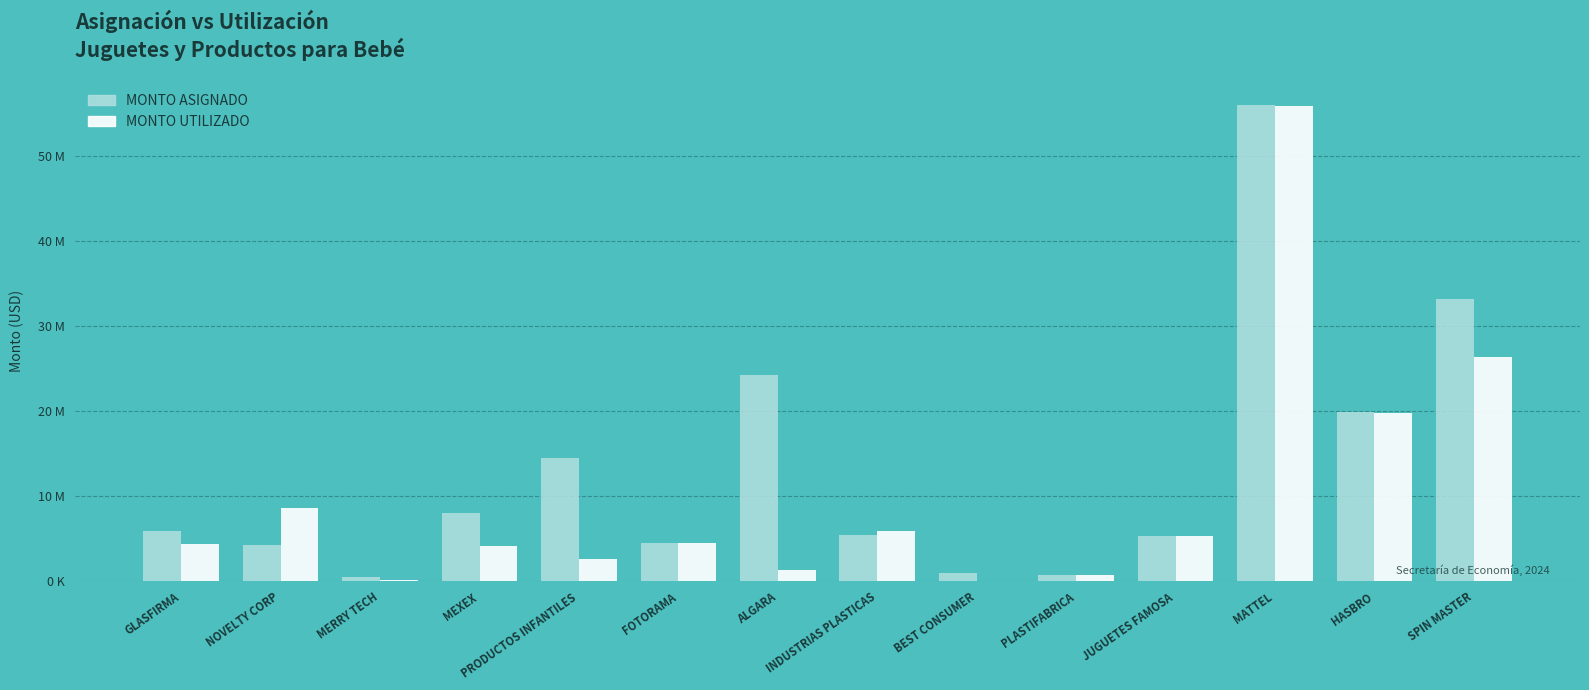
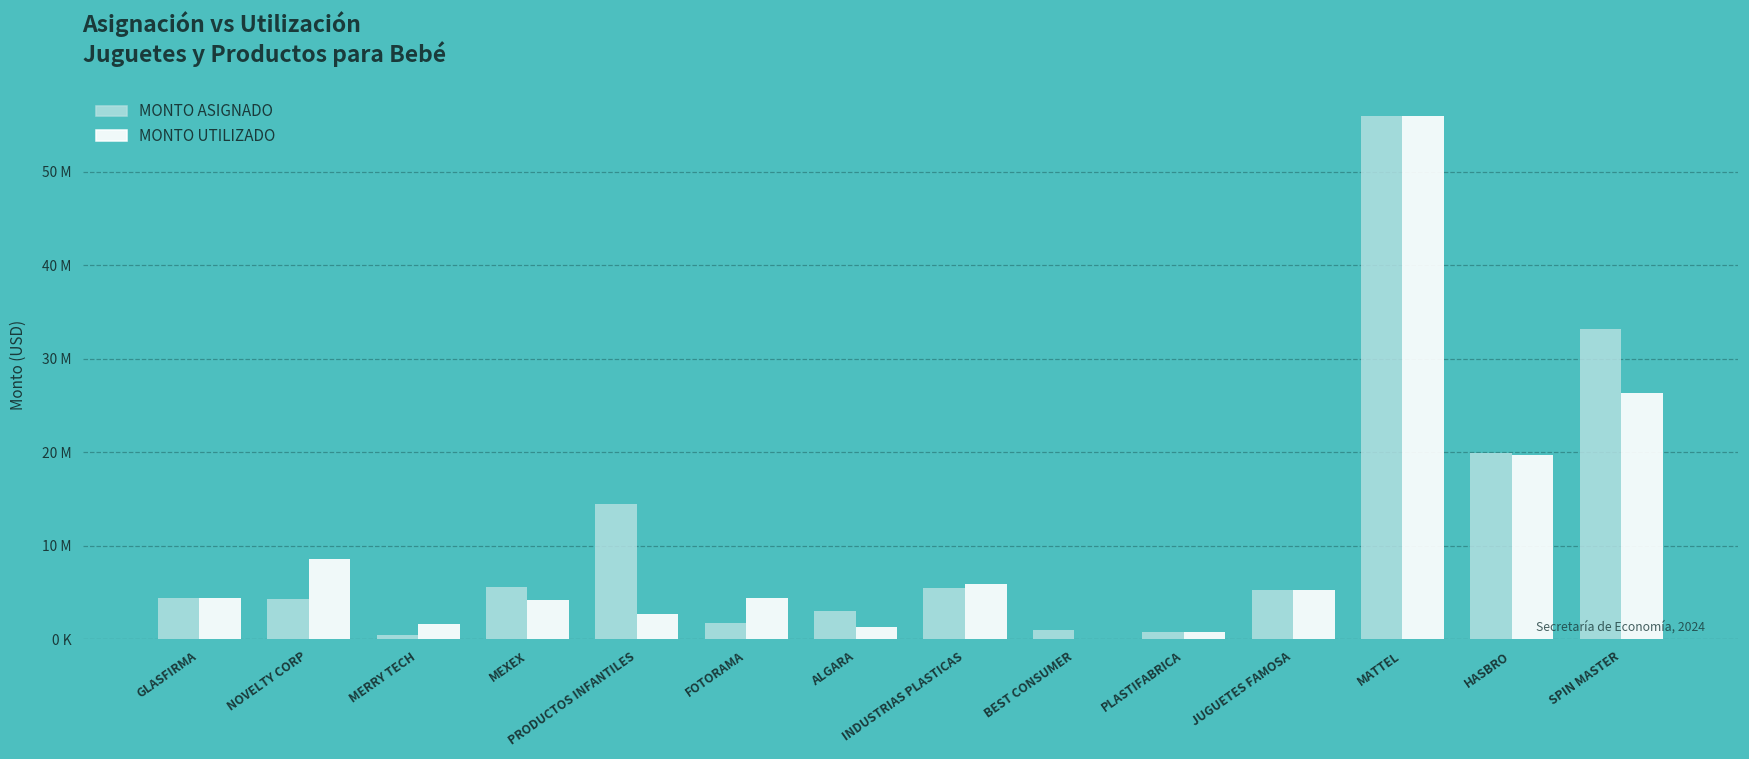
  {
    "MONTO ASIGNADO": {
-     "GLASFIRMA": 6000000,
+     "GLASFIRMA": 4000000,
      "NOVELTY CORP": 4000000,
      "MERRY TECH": 0,
-     "MEXEX": 8000000,
+     "MEXEX": 6000000,
      "PRODUCTOS INFANTILES": 14000000,
-     "FOTORAMA": 4000000,
-     "ALGARA": 24000000,
+     "FOTORAMA": 2000000,
+     "ALGARA": 3000000,
      "INDUSTRIAS PLASTICAS": 5000000,
      "BEST CONSUMER": 1000000,
      "PLASTIFABRICA": 1000000,
      "JUGUETES FAMOSA": 5000000,
      "MATTEL": 56000000,
      "HASBRO": 20000000
    },
    "MONTO UTILIZADO": {
      "GLASFIRMA": 4000000,
      "NOVELTY CORP": 9000000,
-     "MERRY TECH": 0,
+     "MERRY TECH": 2000000,
      "MEXEX": 4000000,
      "PRODUCTOS INFANTILES": 3000000,
      "FOTORAMA": 4000000,
      "ALGARA": 1000000,
      "INDUSTRIAS PLASTICAS": 6000000,
      "PLASTIFABRICA": 1000000,
      "JUGUETES FAMOSA": 5000000,
      "MATTEL": 56000000,
      "HASBRO": 20000000,
      "SPIN MASTER": 26000000
    }
  }
